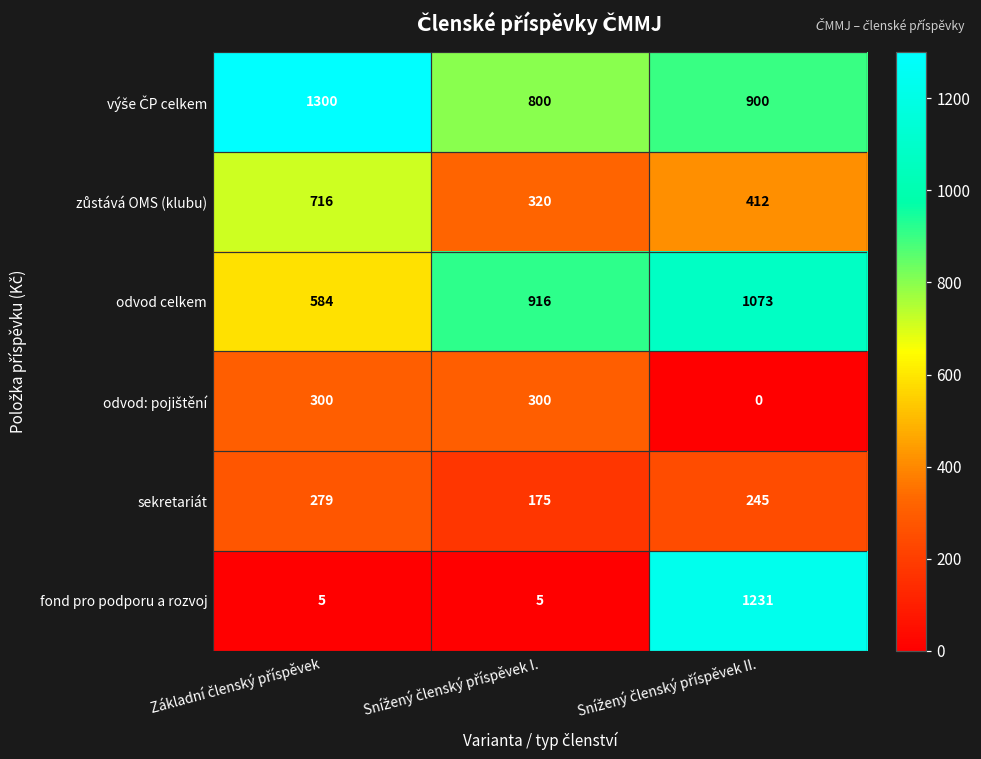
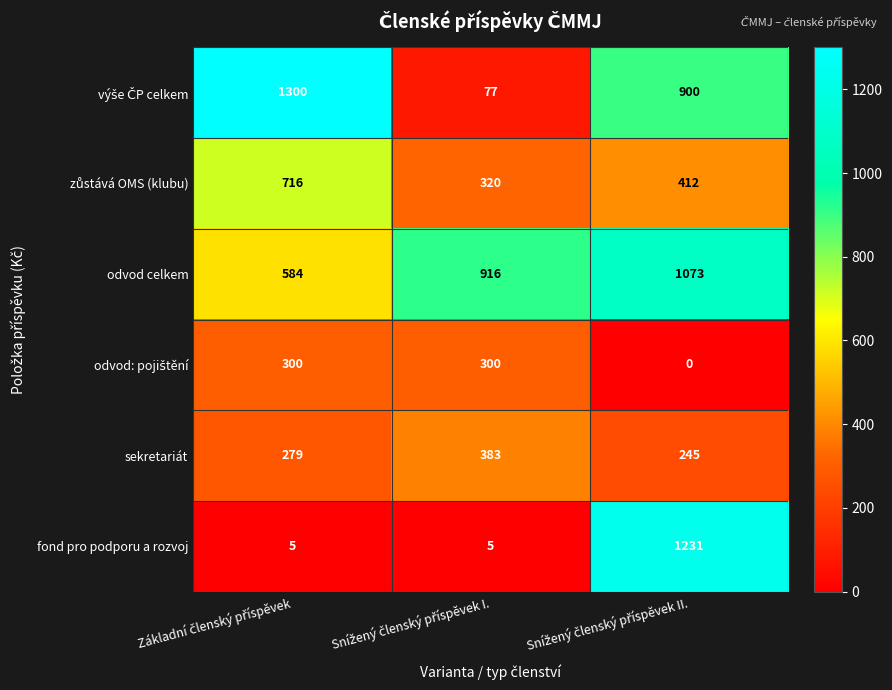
  {
    "výše ČP celkem": {
      "Základní členský příspěvek": 1300,
-     "Snížený členský příspěvek I.": 800,
+     "Snížený členský příspěvek I.": 77,
      "Snížený členský příspěvek II.": 900
    },
    "zůstává OMS (klubu)": {
      "Základní členský příspěvek": 716,
      "Snížený členský příspěvek I.": 320,
      "Snížený členský příspěvek II.": 412
    },
    "odvod celkem": {
      "Základní členský příspěvek": 584,
      "Snížený členský příspěvek I.": 916,
      "Snížený členský příspěvek II.": 1073
    },
    "odvod: pojištění": {
      "Základní členský příspěvek": 300,
      "Snížený členský příspěvek I.": 300,
      "Snížený členský příspěvek II.": 0
    },
    "sekretariát": {
      "Základní členský příspěvek": 279,
-     "Snížený členský příspěvek I.": 175,
+     "Snížený členský příspěvek I.": 383,
      "Snížený členský příspěvek II.": 245
    },
    "fond pro podporu a rozvoj": {
      "Základní členský příspěvek": 5,
      "Snížený členský příspěvek I.": 5,
      "Snížený členský příspěvek II.": 1231
    }
  }
